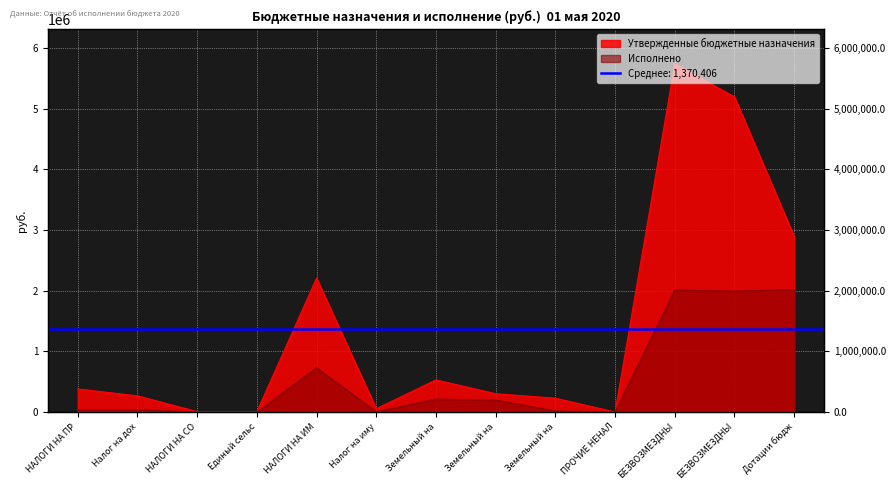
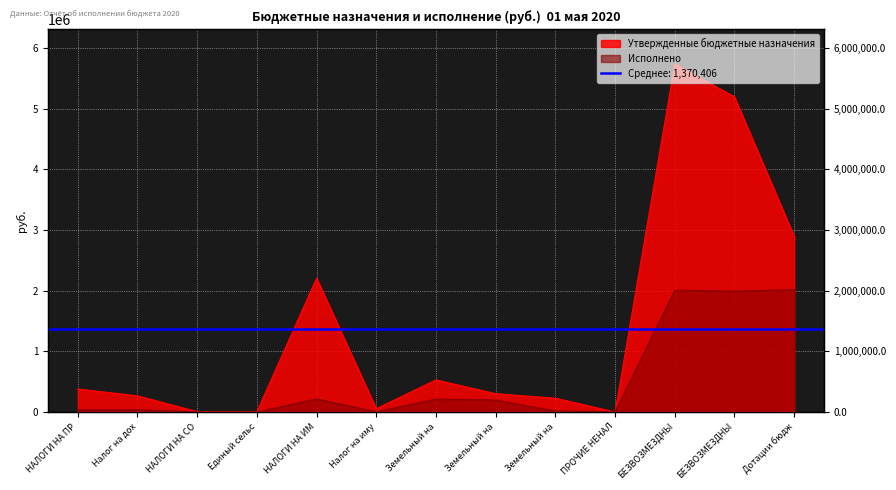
  {
    "Утвержденные бюджетные назначения": {
      "НАЛОГИ НА ПР": 400000,
      "Налог на дох": 300000,
      "НАЛОГИ НА ИМ": 2200000,
      "Налог на иму": 100000,
      "Дотации бюдж": 2900000
    },
    "Исполнено": {
      "НАЛОГИ НА ПР": 0,
      "Налог на дох": 0,
-     "НАЛОГИ НА ИМ": 700000,
+     "НАЛОГИ НА ИМ": 200000,
      "Налог на иму": 0,
      "Дотации бюдж": 2000000
    }
  }
